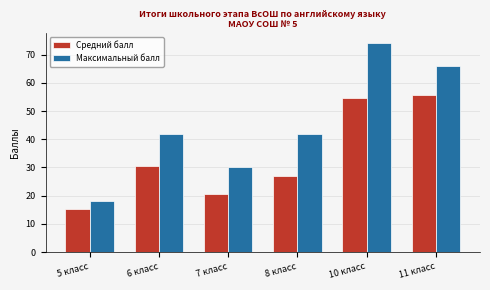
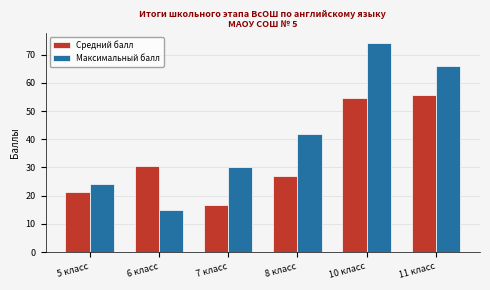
  {
    "Средний балл": {
-     "5 класс": 15,
+     "5 класс": 21,
      "6 класс": 31,
-     "7 класс": 20,
+     "7 класс": 17,
      "8 класс": 27,
      "10 класс": 55,
      "11 класс": 56
    },
    "Максимальный балл": {
-     "5 класс": 18,
-     "6 класс": 42,
+     "5 класс": 24,
+     "6 класс": 15,
      "7 класс": 30,
      "8 класс": 42,
      "10 класс": 74,
      "11 класс": 66
    }
  }
